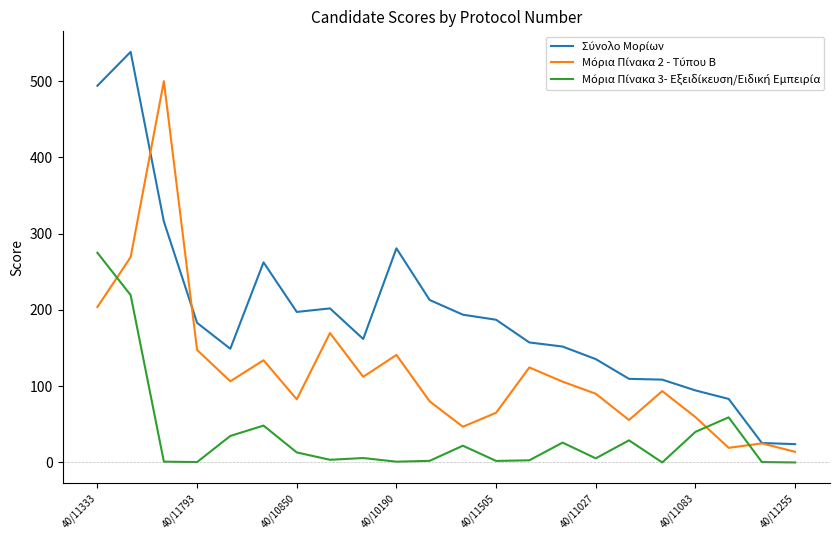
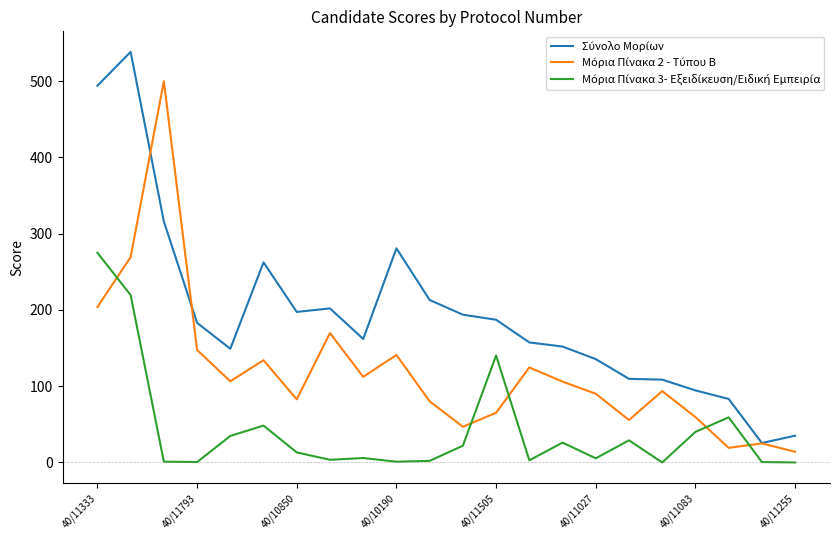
  {
    "Σύνολο Μορίων": {
      "40/11333": 490,
      "40/11793": 180,
      "40/10850": 200,
      "40/10190": 280,
      "40/11505": 190,
      "40/11027": 140,
      "40/11083": 90,
-     "40/11255": 20
+     "40/11255": 40
    },
    "Μόρια Πίνακα 2 - Τύπου Β": {
      "40/11333": 200,
      "40/11793": 150,
      "40/10850": 80,
      "40/10190": 140,
      "40/11505": 70,
      "40/11027": 90,
      "40/11083": 60,
      "40/11255": 10
    },
    "Μόρια Πίνακα 3- Εξειδίκευση/Ειδική Εμπειρία": {
      "40/11333": 280,
      "40/11793": 0,
      "40/10850": 10,
      "40/10190": 0,
-     "40/11505": 0,
+     "40/11505": 140,
      "40/11027": 10,
      "40/11083": 40,
      "40/11255": 0
    }
  }
